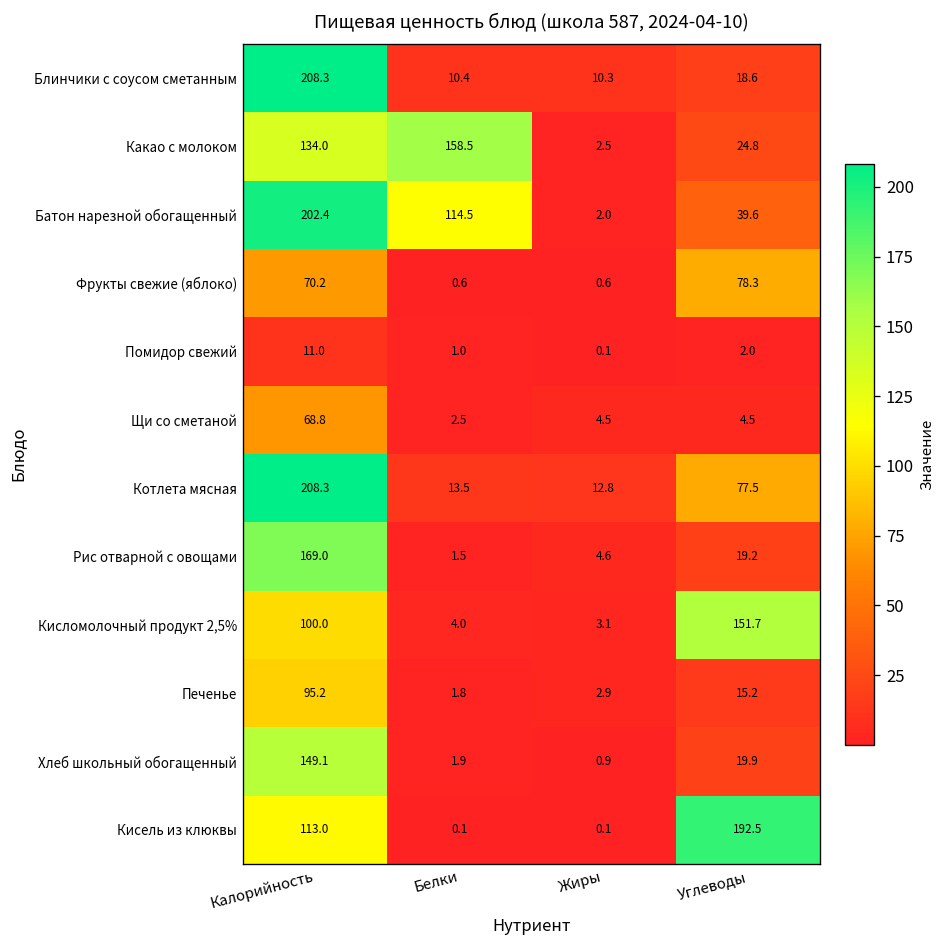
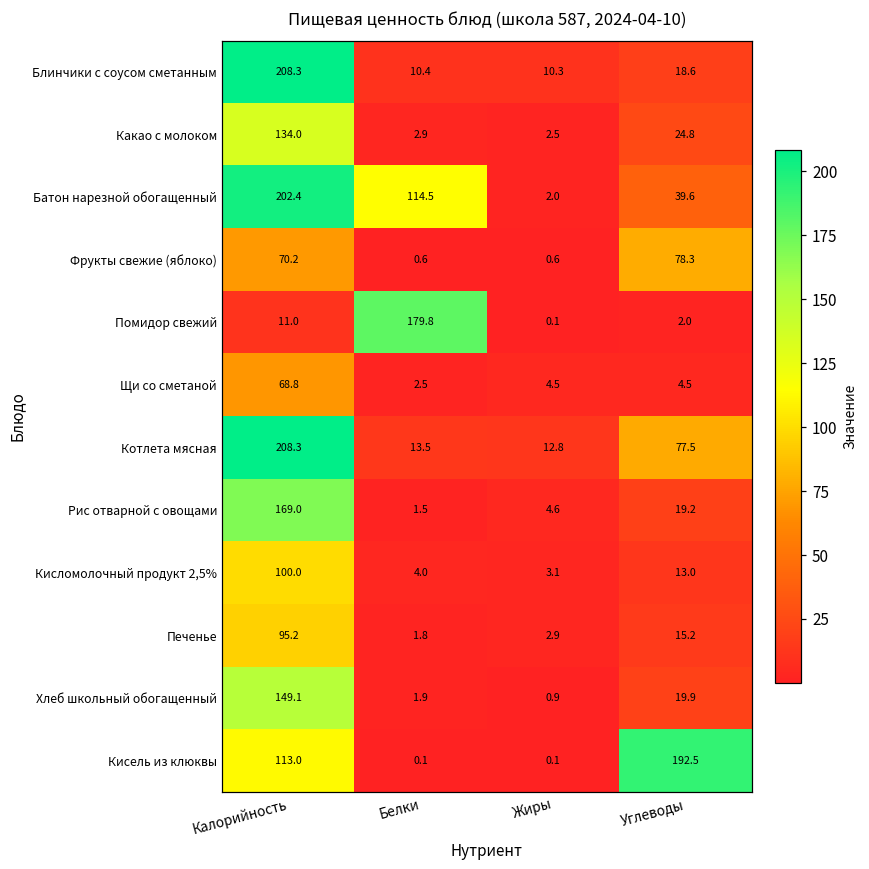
  {
    "Блинчики с соусом сметанным": {
      "Калорийность": 208.3,
      "Белки": 10.4,
      "Жиры": 10.3,
      "Углеводы": 18.6
    },
    "Какао с молоком": {
      "Калорийность": 134.0,
-     "Белки": 158.5,
+     "Белки": 2.9,
      "Жиры": 2.5,
      "Углеводы": 24.8
    },
    "Батон нарезной обогащенный": {
      "Калорийность": 202.4,
      "Белки": 114.5,
      "Жиры": 2.0,
      "Углеводы": 39.6
    },
    "Фрукты свежие (яблоко)": {
      "Калорийность": 70.2,
      "Белки": 0.6,
      "Жиры": 0.6,
      "Углеводы": 78.3
    },
    "Помидор свежий": {
      "Калорийность": 11.0,
-     "Белки": 1.0,
+     "Белки": 179.8,
      "Жиры": 0.1,
      "Углеводы": 2.0
    },
    "Щи со сметаной": {
      "Калорийность": 68.8,
      "Белки": 2.5,
      "Жиры": 4.5,
      "Углеводы": 4.5
    },
    "Котлета мясная": {
      "Калорийность": 208.3,
      "Белки": 13.5,
      "Жиры": 12.8,
      "Углеводы": 77.5
    },
    "Рис отварной с овощами": {
      "Калорийность": 169.0,
      "Белки": 1.5,
      "Жиры": 4.6,
      "Углеводы": 19.2
    },
    "Кисломолочный продукт 2,5%": {
      "Калорийность": 100.0,
      "Белки": 4.0,
      "Жиры": 3.1,
-     "Углеводы": 151.7
+     "Углеводы": 13.0
    },
    "Печенье": {
      "Калорийность": 95.2,
      "Белки": 1.8,
      "Жиры": 2.9,
      "Углеводы": 15.2
    },
    "Хлеб школьный обогащенный": {
      "Калорийность": 149.1,
      "Белки": 1.9,
      "Жиры": 0.9,
      "Углеводы": 19.9
    },
    "Кисель из клюквы": {
      "Калорийность": 113.0,
      "Белки": 0.1,
      "Жиры": 0.1,
      "Углеводы": 192.5
    }
  }
